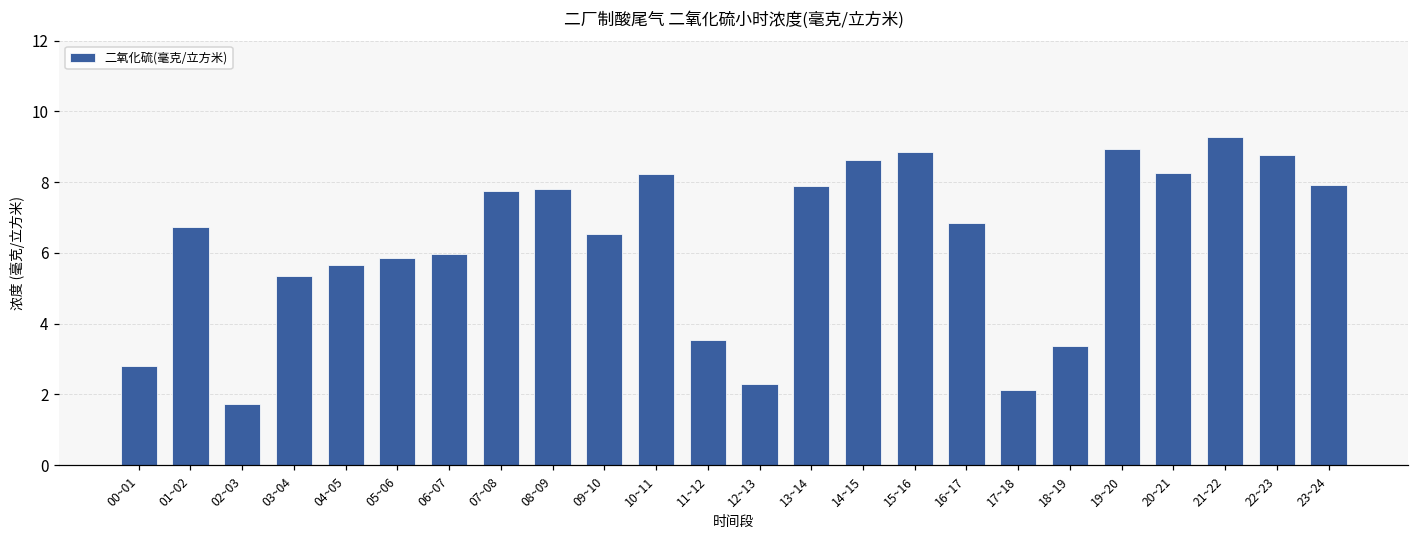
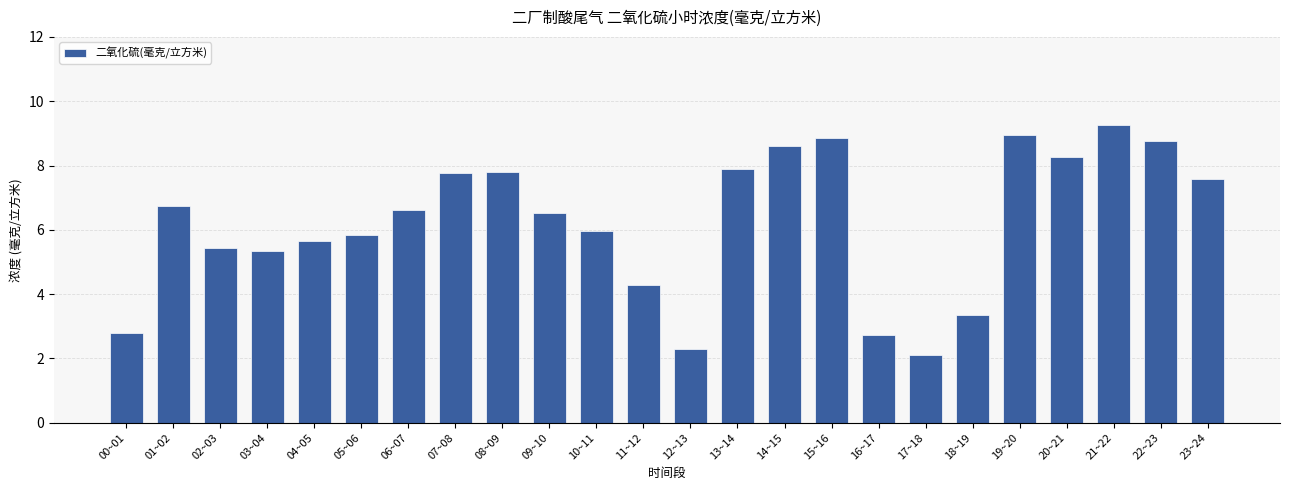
  {
    "00~01": 2.8,
    "01~02": 6.7,
-   "02~03": 1.7,
+   "02~03": 5.4,
    "03~04": 5.4,
    "04~05": 5.7,
    "05~06": 5.9,
-   "06~07": 6.0,
+   "06~07": 6.6,
    "07~08": 7.8,
    "08~09": 7.8,
    "09~10": 6.5,
-   "10~11": 8.2,
-   "11~12": 3.5,
+   "10~11": 6.0,
+   "11~12": 4.3,
    "12~13": 2.3,
    "13~14": 7.9,
    "14~15": 8.6,
    "15~16": 8.8,
-   "16~17": 6.8,
+   "16~17": 2.7,
    "17~18": 2.1,
    "18~19": 3.4,
    "19~20": 8.9,
    "20~21": 8.3,
    "21~22": 9.3,
    "22~23": 8.8,
-   "23~24": 7.9
+   "23~24": 7.6
  }
